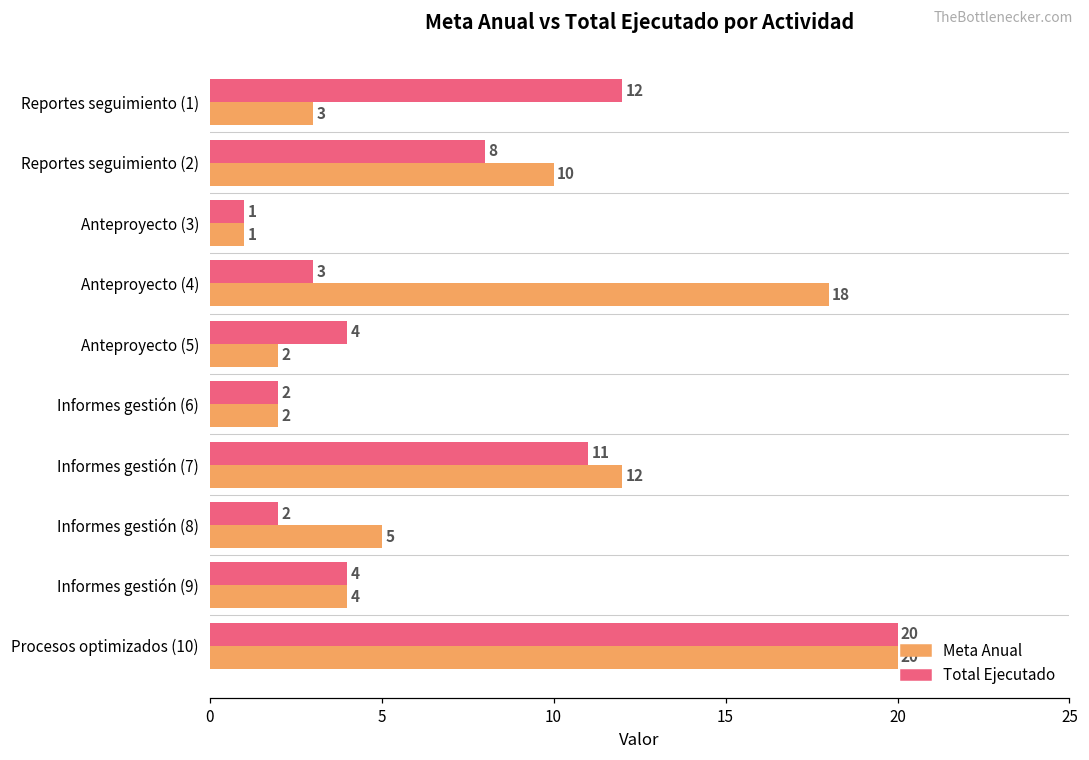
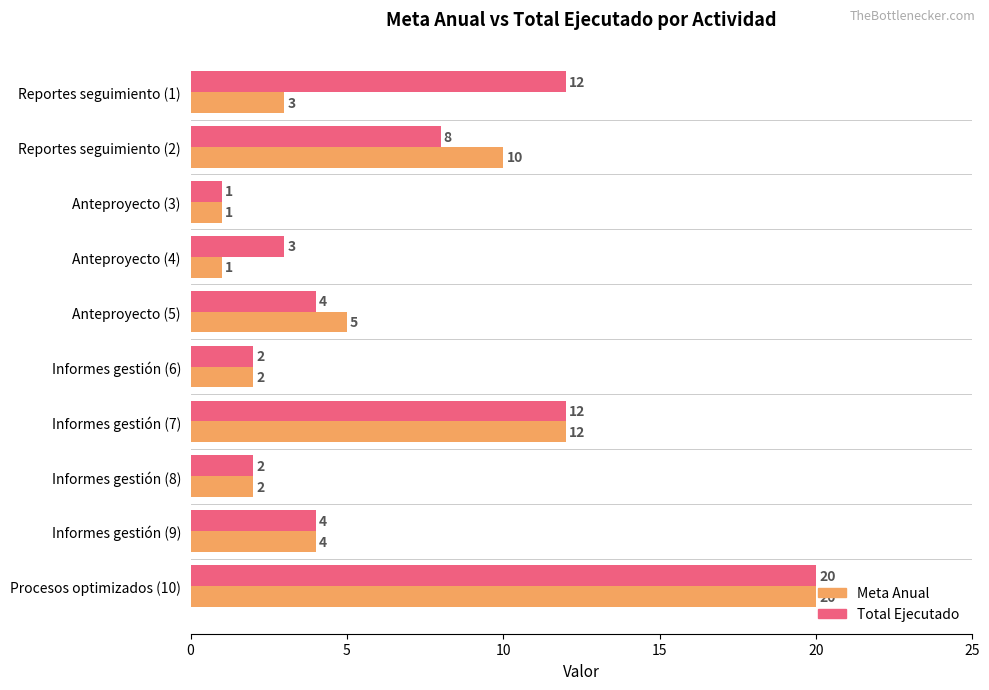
  {
    "Meta Anual": {
      "Reportes seguimiento (1)": 3,
      "Reportes seguimiento (2)": 10,
      "Anteproyecto (3)": 1,
-     "Anteproyecto (4)": 18,
-     "Anteproyecto (5)": 2,
+     "Anteproyecto (4)": 1,
+     "Anteproyecto (5)": 5,
      "Informes gestión (6)": 2,
      "Informes gestión (7)": 12,
-     "Informes gestión (8)": 5,
+     "Informes gestión (8)": 2,
      "Informes gestión (9)": 4,
      "Procesos optimizados (10)": 20
    },
    "Total Ejecutado": {
      "Reportes seguimiento (1)": 12,
      "Reportes seguimiento (2)": 8,
      "Anteproyecto (3)": 1,
      "Anteproyecto (4)": 3,
      "Anteproyecto (5)": 4,
      "Informes gestión (6)": 2,
-     "Informes gestión (7)": 11,
+     "Informes gestión (7)": 12,
      "Informes gestión (8)": 2,
      "Informes gestión (9)": 4,
      "Procesos optimizados (10)": 20
    }
  }
